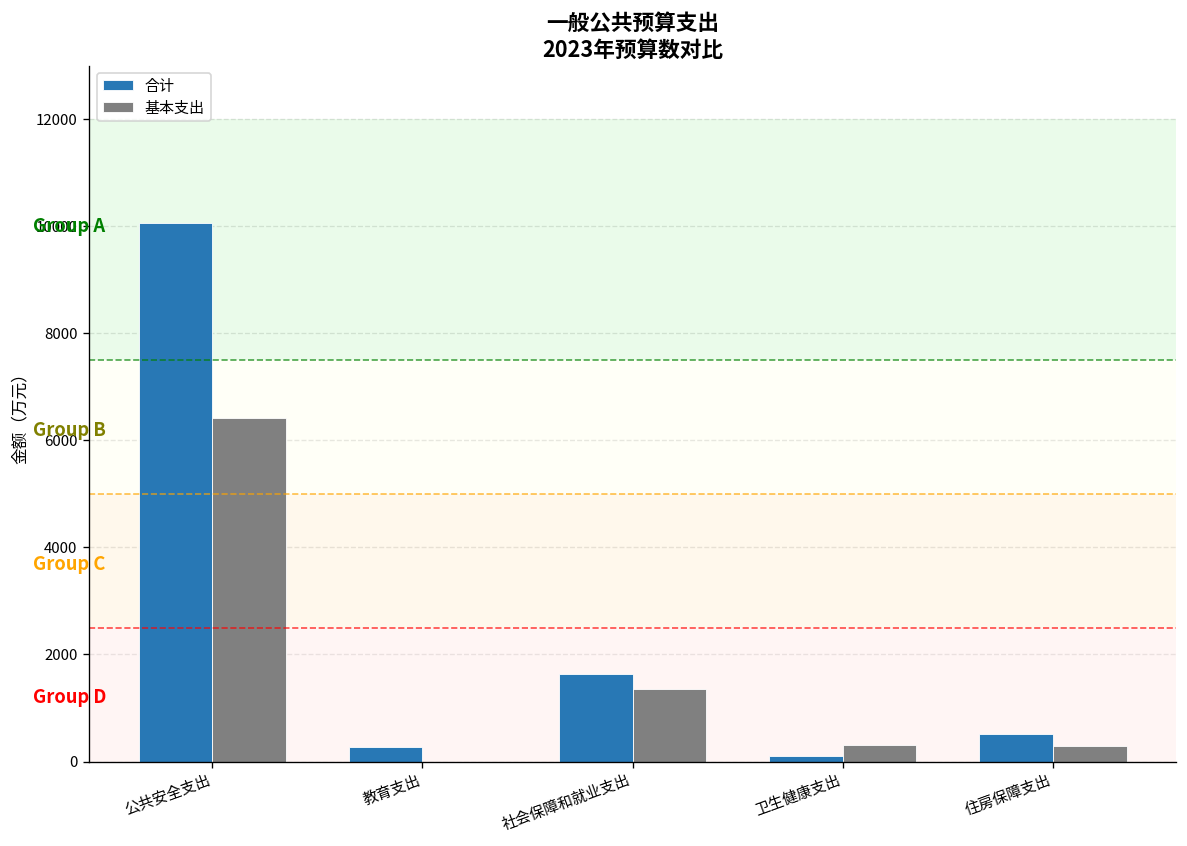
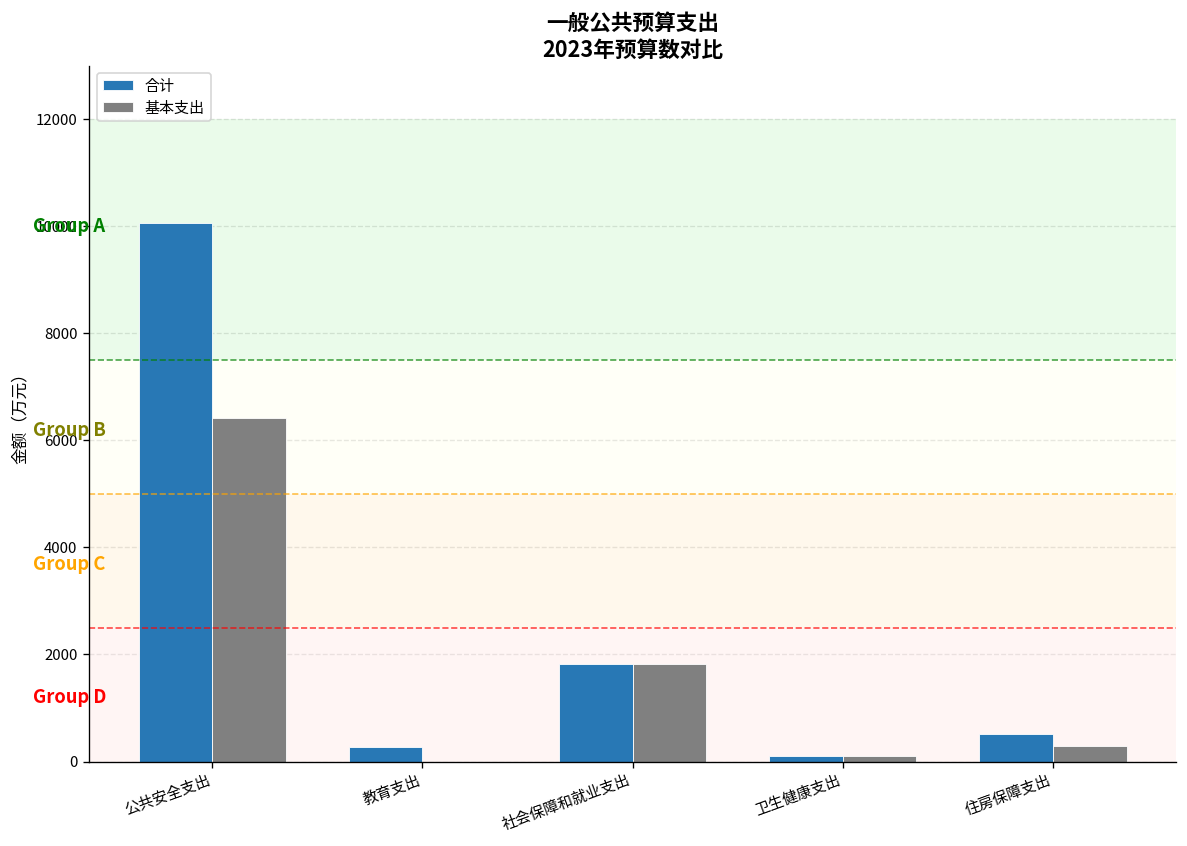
  {
    "合计": {
      "公共安全支出": 10100,
      "教育支出": 300,
-     "社会保障和就业支出": 1600,
+     "社会保障和就业支出": 1800,
      "卫生健康支出": 100,
      "住房保障支出": 500
    },
    "基本支出": {
      "公共安全支出": 6400,
      "教育支出": 0,
-     "社会保障和就业支出": 1300,
-     "卫生健康支出": 300,
+     "社会保障和就业支出": 1800,
+     "卫生健康支出": 100,
      "住房保障支出": 300
    }
  }
